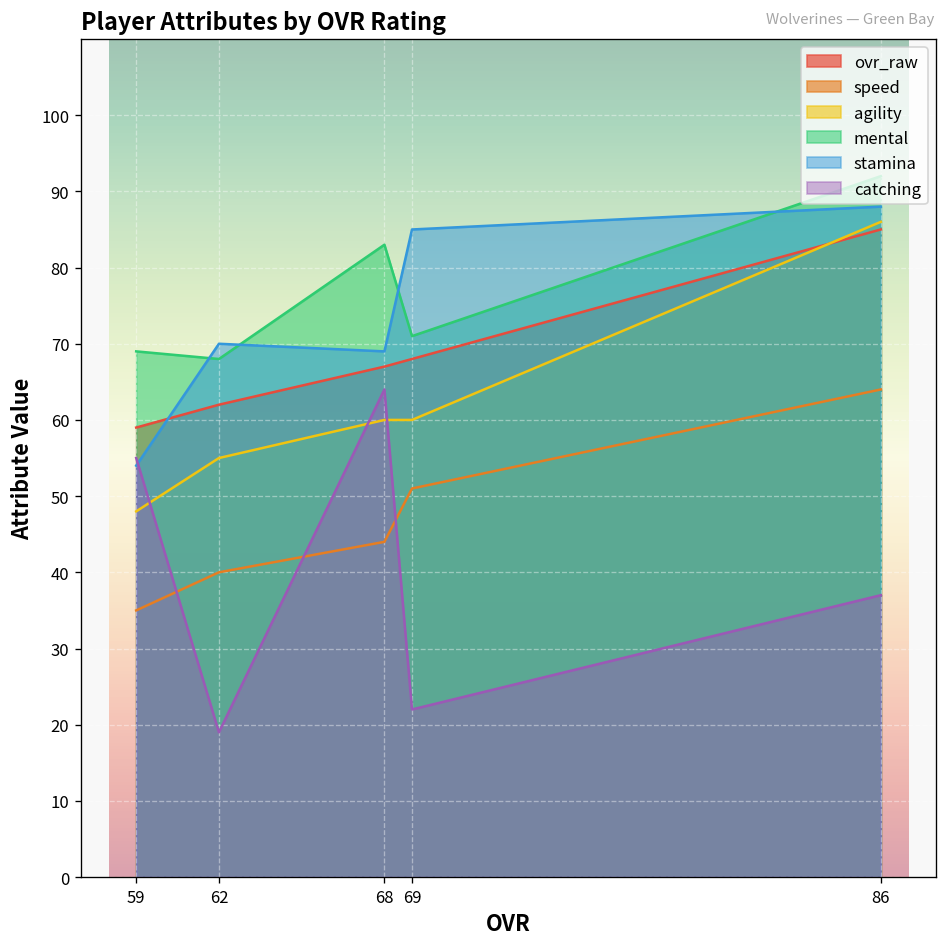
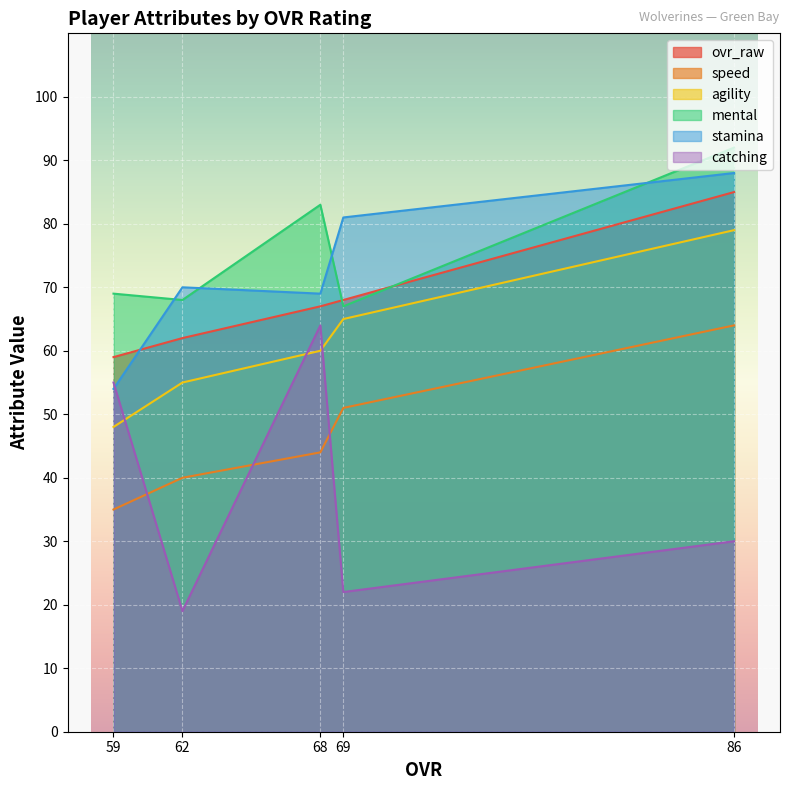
  {
    "agility": {
      "59": 48,
      "62": 55,
      "68": 60,
-     "69": 60,
-     "86": 86
+     "69": 65,
+     "86": 79
    },
    "mental": {
      "59": 69,
      "62": 68,
      "68": 83,
-     "69": 71
+     "69": 67
    },
    "stamina": {
      "59": 54,
      "62": 70,
      "68": 69,
-     "69": 85,
+     "69": 81,
      "86": 88
    },
    "catching": {
      "59": 55,
      "62": 19,
      "68": 64,
      "69": 22,
-     "86": 37
+     "86": 30
    }
  }
